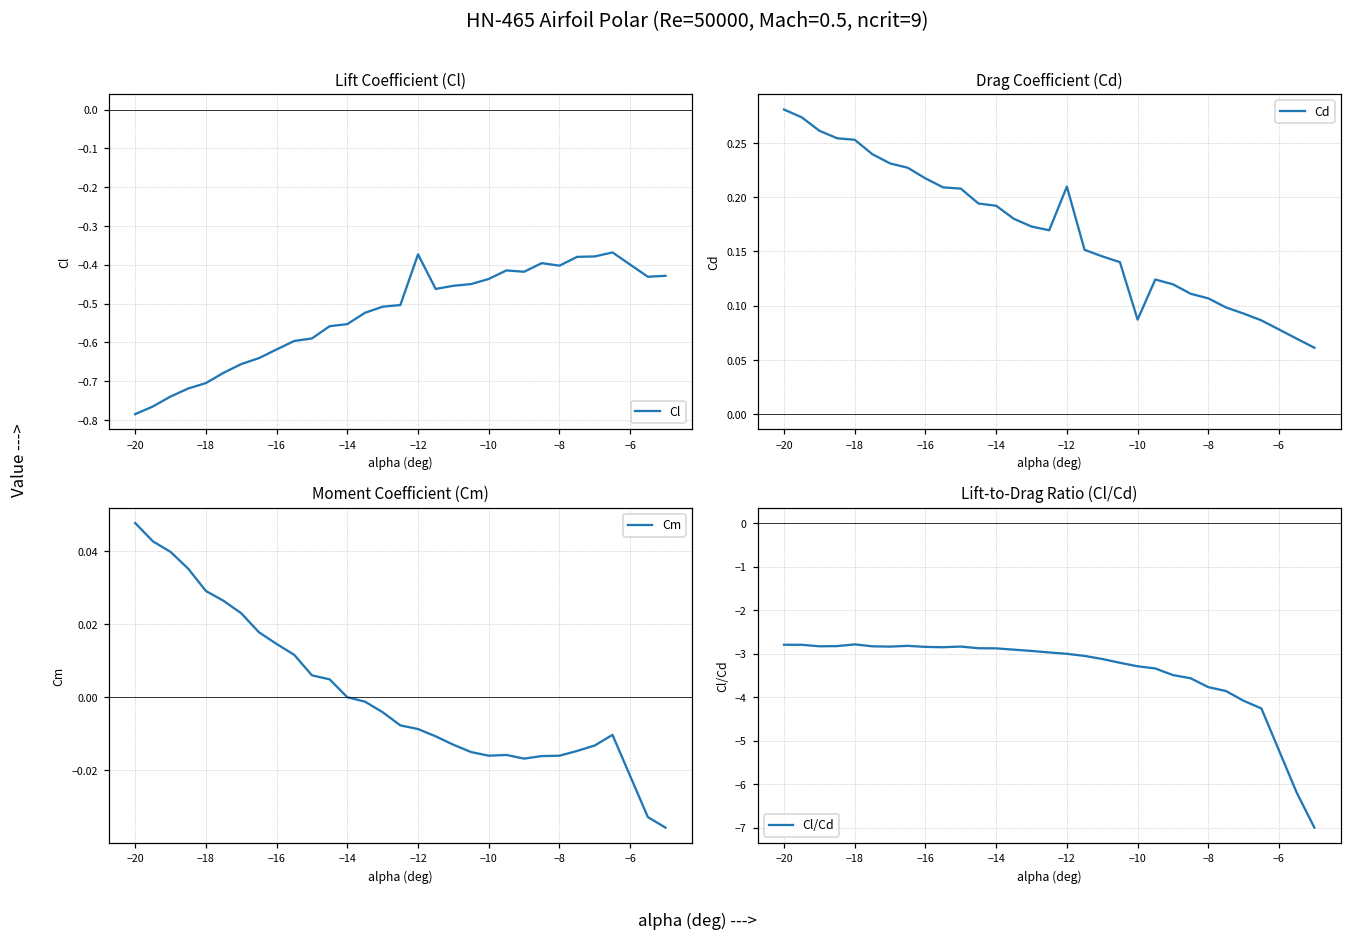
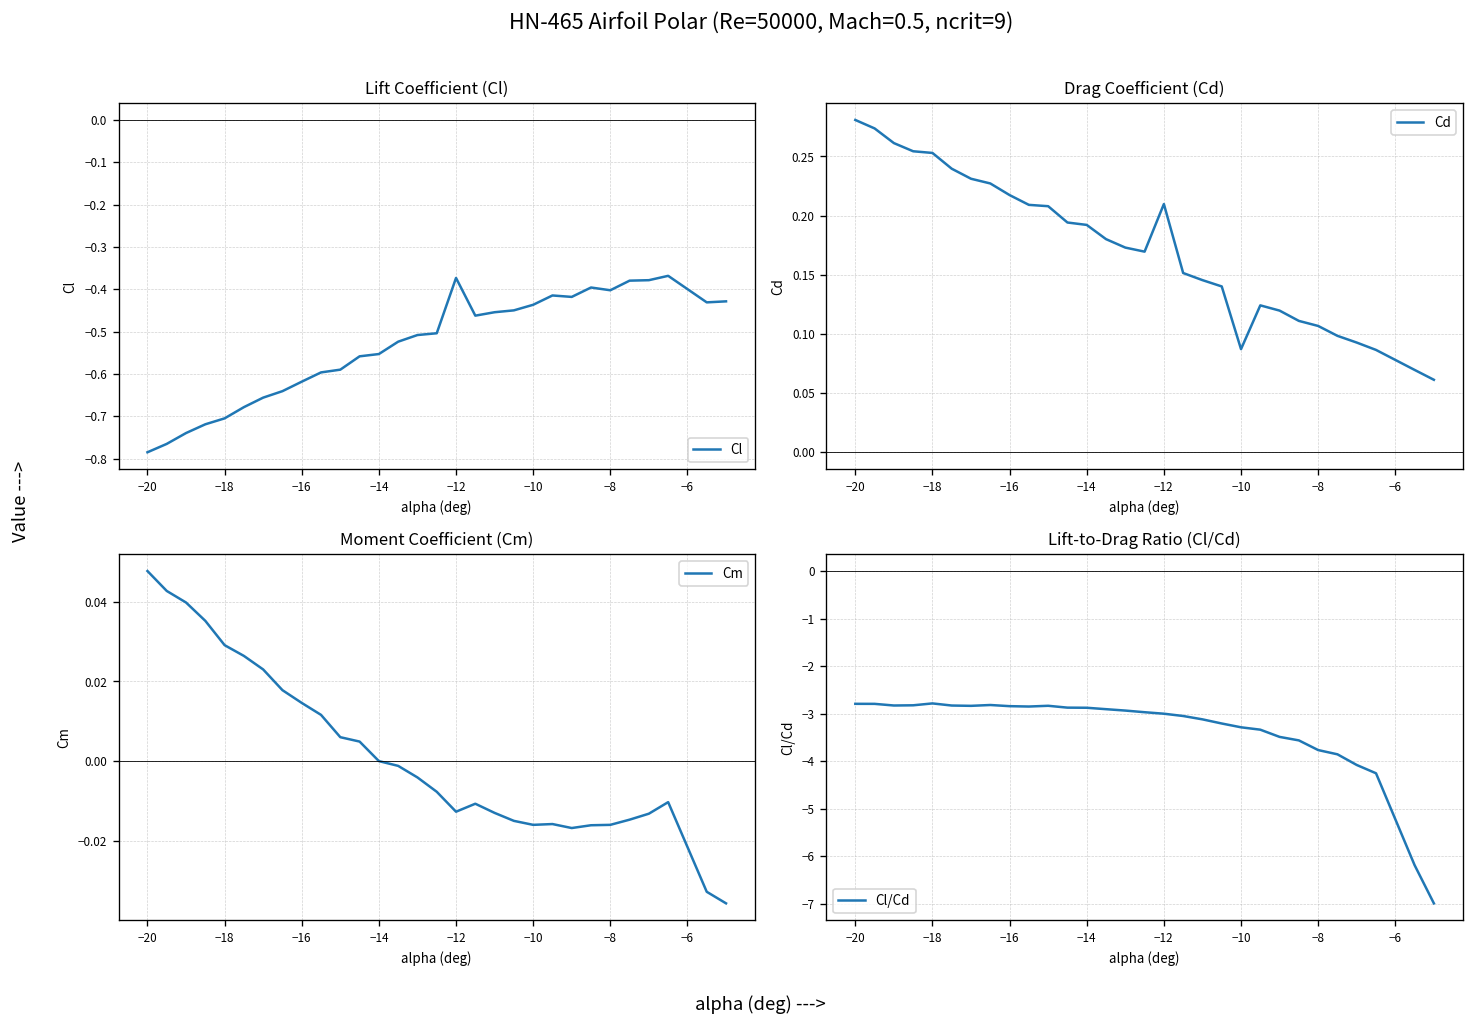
  {
    "Lift Coefficient (Cl)": {
      "−20": -0.79,
      "−18": -0.71,
      "−16": -0.62,
      "−14": -0.55,
      "−12": -0.37,
      "−10": -0.44,
      "−8": -0.40
    },
    "Drag Coefficient (Cd)": {
      "−20": 0.28,
      "−18": 0.25,
      "−16": 0.22,
      "−14": 0.19,
      "−12": 0.21,
      "−10": 0.09,
      "−8": 0.11
    },
    "Moment Coefficient (Cm)": {
      "−20": 0.048,
      "−18": 0.029,
      "−16": 0.015,
      "−14": 0.000,
-     "−12": -0.009,
+     "−12": -0.013,
      "−10": -0.016,
      "−8": -0.016
    },
    "Lift-to-Drag Ratio (Cl/Cd)": {
      "−20": -2.8,
      "−18": -2.8,
      "−16": -2.8,
      "−14": -2.9,
      "−12": -3.0,
      "−10": -3.3,
      "−8": -3.8
    }
  }
